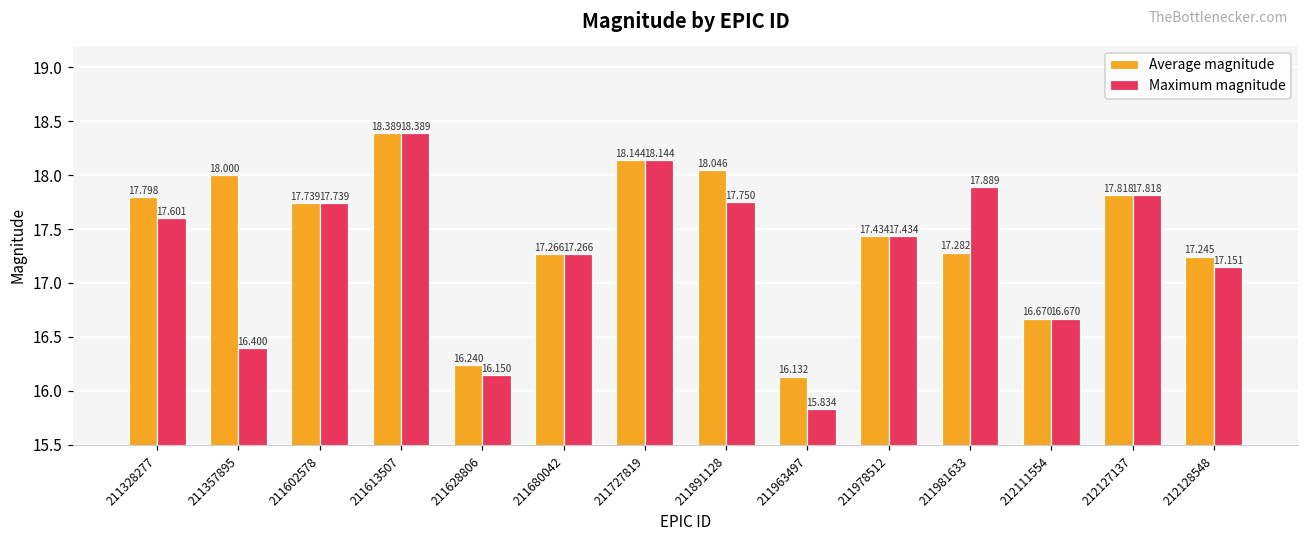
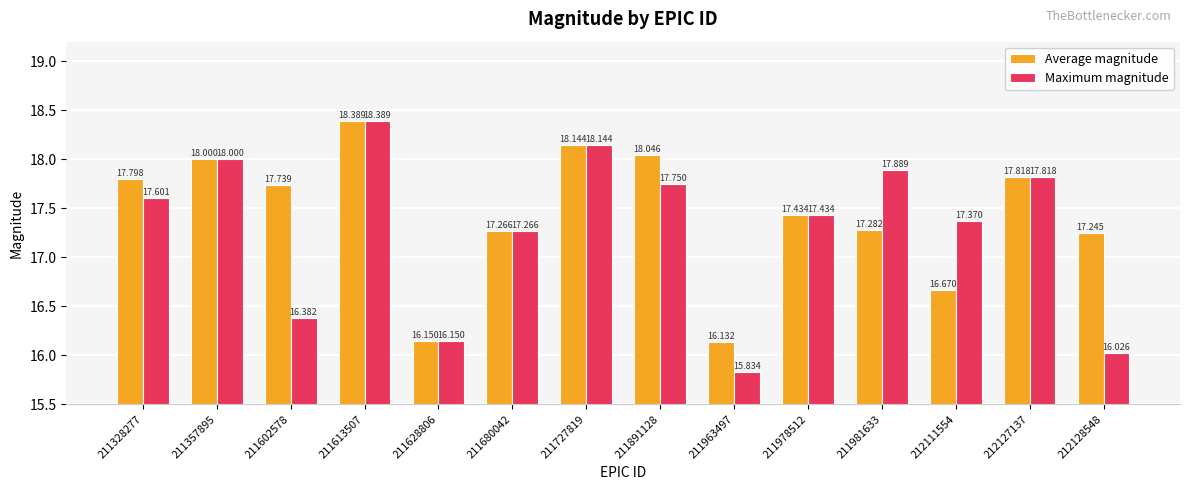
  {
    "Average magnitude": {
      "211328277": 17.798,
      "211357895": 18.000,
      "211602578": 17.739,
      "211613507": 18.389,
-     "211628806": 16.240,
+     "211628806": 16.150,
      "211680042": 17.266,
      "211727819": 18.144,
      "211891128": 18.046,
      "211963497": 16.132,
      "211978512": 17.434,
      "211981633": 17.282,
      "212111554": 16.670,
      "212127137": 17.818,
      "212128548": 17.245
    },
    "Maximum magnitude": {
      "211328277": 17.601,
-     "211357895": 16.400,
-     "211602578": 17.739,
+     "211357895": 18.000,
+     "211602578": 16.382,
      "211613507": 18.389,
      "211628806": 16.150,
      "211680042": 17.266,
      "211727819": 18.144,
      "211891128": 17.750,
      "211963497": 15.834,
      "211978512": 17.434,
      "211981633": 17.889,
-     "212111554": 16.670,
+     "212111554": 17.370,
      "212127137": 17.818,
-     "212128548": 17.151
+     "212128548": 16.026
    }
  }
